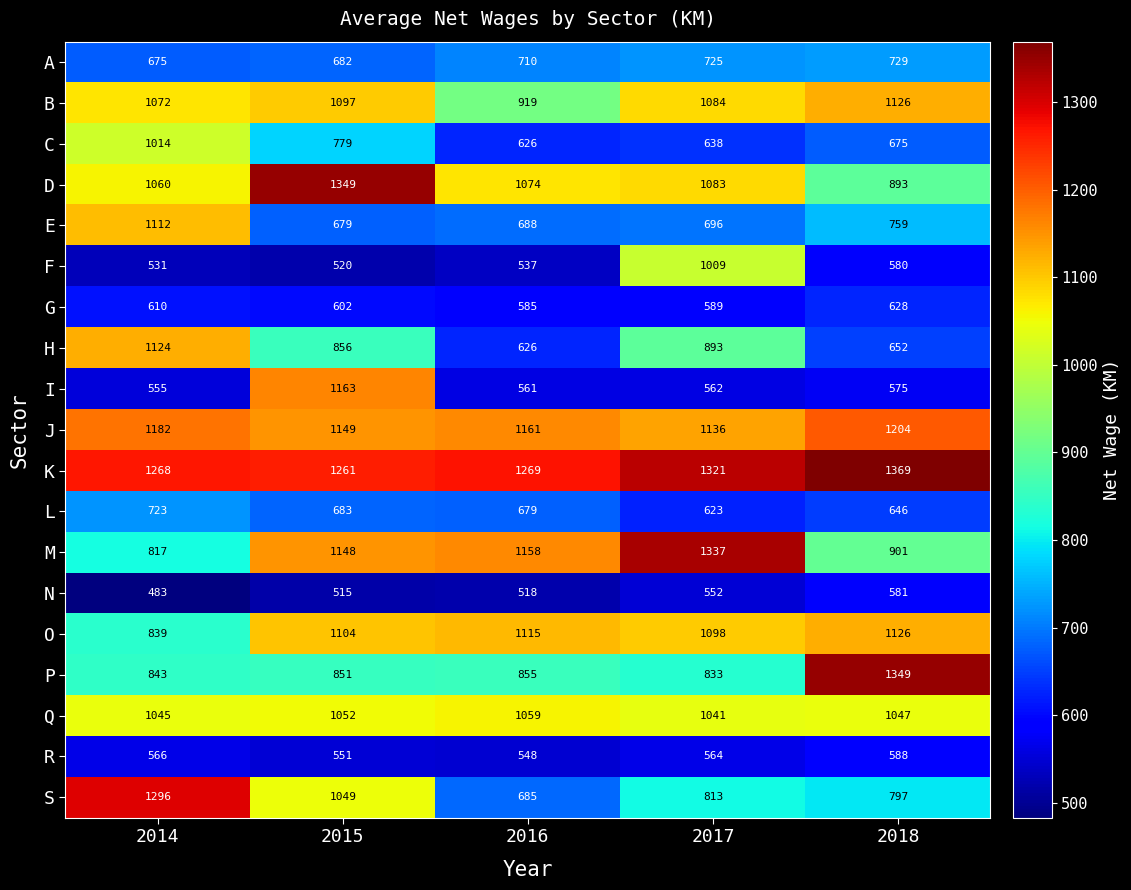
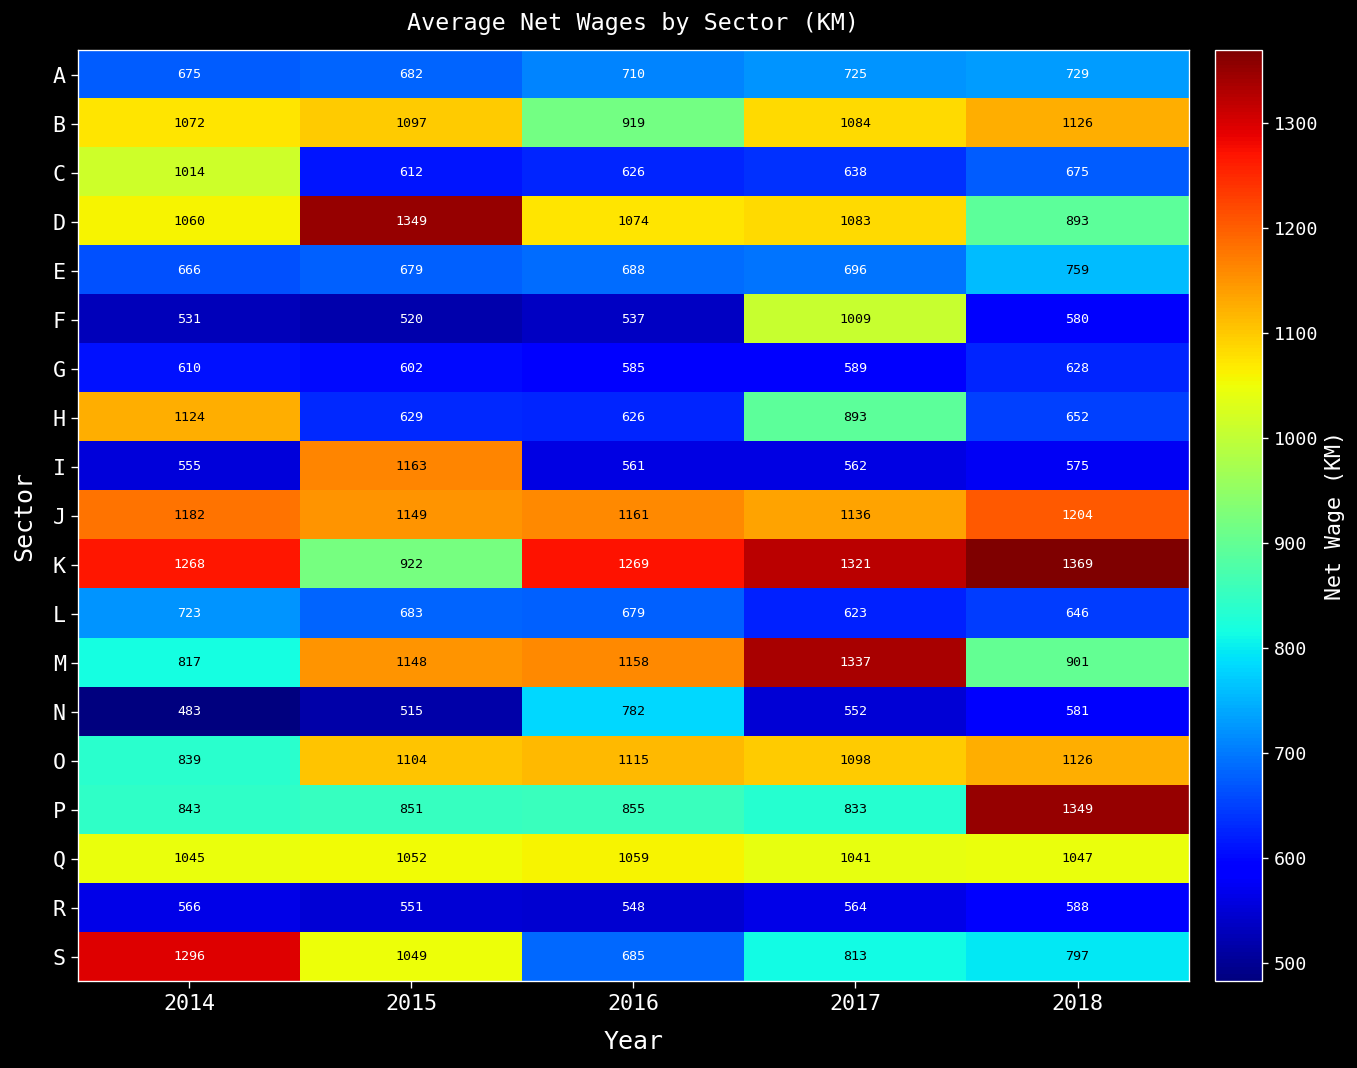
  {
    "A": {
      "2014": 675,
      "2015": 682,
      "2016": 710,
      "2017": 725,
      "2018": 729
    },
    "B": {
      "2014": 1072,
      "2015": 1097,
      "2016": 919,
      "2017": 1084,
      "2018": 1126
    },
    "C": {
      "2014": 1014,
-     "2015": 779,
+     "2015": 612,
      "2016": 626,
      "2017": 638,
      "2018": 675
    },
    "D": {
      "2014": 1060,
      "2015": 1349,
      "2016": 1074,
      "2017": 1083,
      "2018": 893
    },
    "E": {
-     "2014": 1112,
+     "2014": 666,
      "2015": 679,
      "2016": 688,
      "2017": 696,
      "2018": 759
    },
    "F": {
      "2014": 531,
      "2015": 520,
      "2016": 537,
      "2017": 1009,
      "2018": 580
    },
    "G": {
      "2014": 610,
      "2015": 602,
      "2016": 585,
      "2017": 589,
      "2018": 628
    },
    "H": {
      "2014": 1124,
-     "2015": 856,
+     "2015": 629,
      "2016": 626,
      "2017": 893,
      "2018": 652
    },
    "I": {
      "2014": 555,
      "2015": 1163,
      "2016": 561,
      "2017": 562,
      "2018": 575
    },
    "J": {
      "2014": 1182,
      "2015": 1149,
      "2016": 1161,
      "2017": 1136,
      "2018": 1204
    },
    "K": {
      "2014": 1268,
-     "2015": 1261,
+     "2015": 922,
      "2016": 1269,
      "2017": 1321,
      "2018": 1369
    },
    "L": {
      "2014": 723,
      "2015": 683,
      "2016": 679,
      "2017": 623,
      "2018": 646
    },
    "M": {
      "2014": 817,
      "2015": 1148,
      "2016": 1158,
      "2017": 1337,
      "2018": 901
    },
    "N": {
      "2014": 483,
      "2015": 515,
-     "2016": 518,
+     "2016": 782,
      "2017": 552,
      "2018": 581
    },
    "O": {
      "2014": 839,
      "2015": 1104,
      "2016": 1115,
      "2017": 1098,
      "2018": 1126
    },
    "P": {
      "2014": 843,
      "2015": 851,
      "2016": 855,
      "2017": 833,
      "2018": 1349
    },
    "Q": {
      "2014": 1045,
      "2015": 1052,
      "2016": 1059,
      "2017": 1041,
      "2018": 1047
    },
    "R": {
      "2014": 566,
      "2015": 551,
      "2016": 548,
      "2017": 564,
      "2018": 588
    },
    "S": {
      "2014": 1296,
      "2015": 1049,
      "2016": 685,
      "2017": 813,
      "2018": 797
    }
  }
